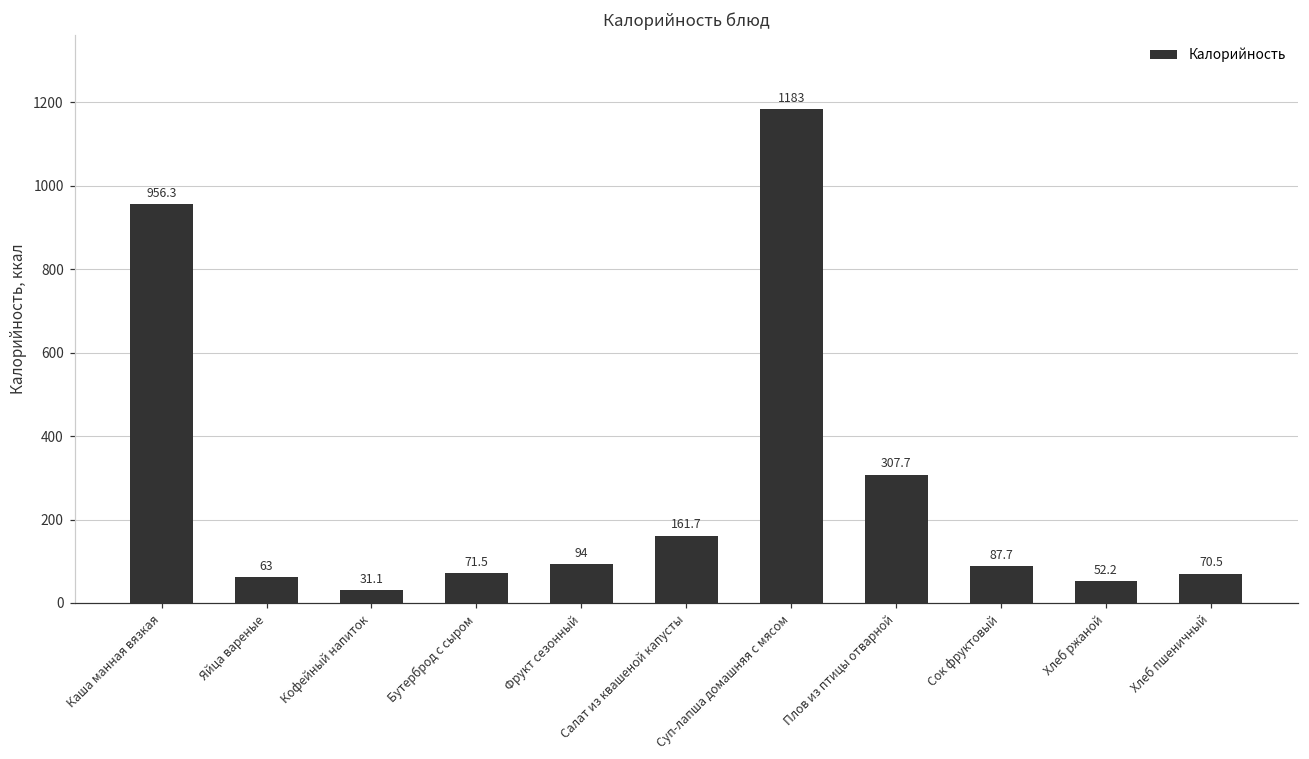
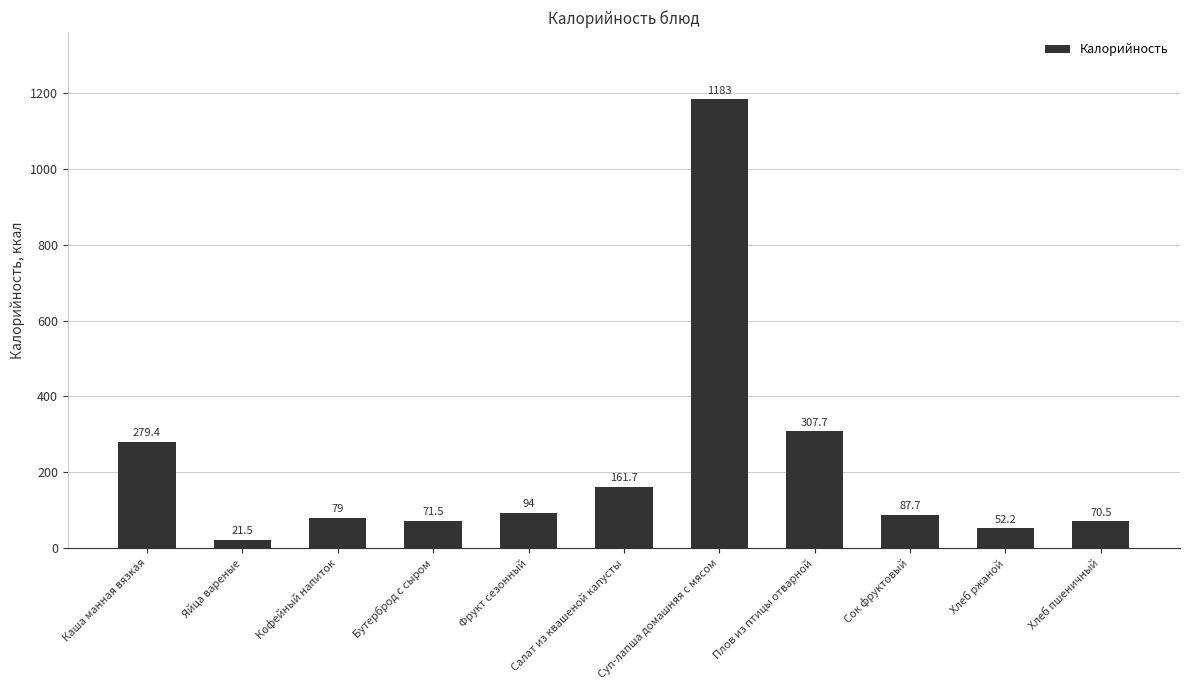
  {
-   "Каша манная вязкая": 956.3,
-   "Яйца вареные": 63,
-   "Кофейный напиток": 31.1,
+   "Каша манная вязкая": 279.4,
+   "Яйца вареные": 21.5,
+   "Кофейный напиток": 79,
    "Бутерброд с сыром": 71.5,
    "Фрукт сезонный": 94,
    "Салат из квашеной капусты": 161.7,
    "Суп-лапша домашняя с мясом": 1183,
    "Плов из птицы отварной": 307.7,
    "Сок фруктовый": 87.7,
    "Хлеб ржаной": 52.2,
    "Хлеб пшеничный": 70.5
  }
